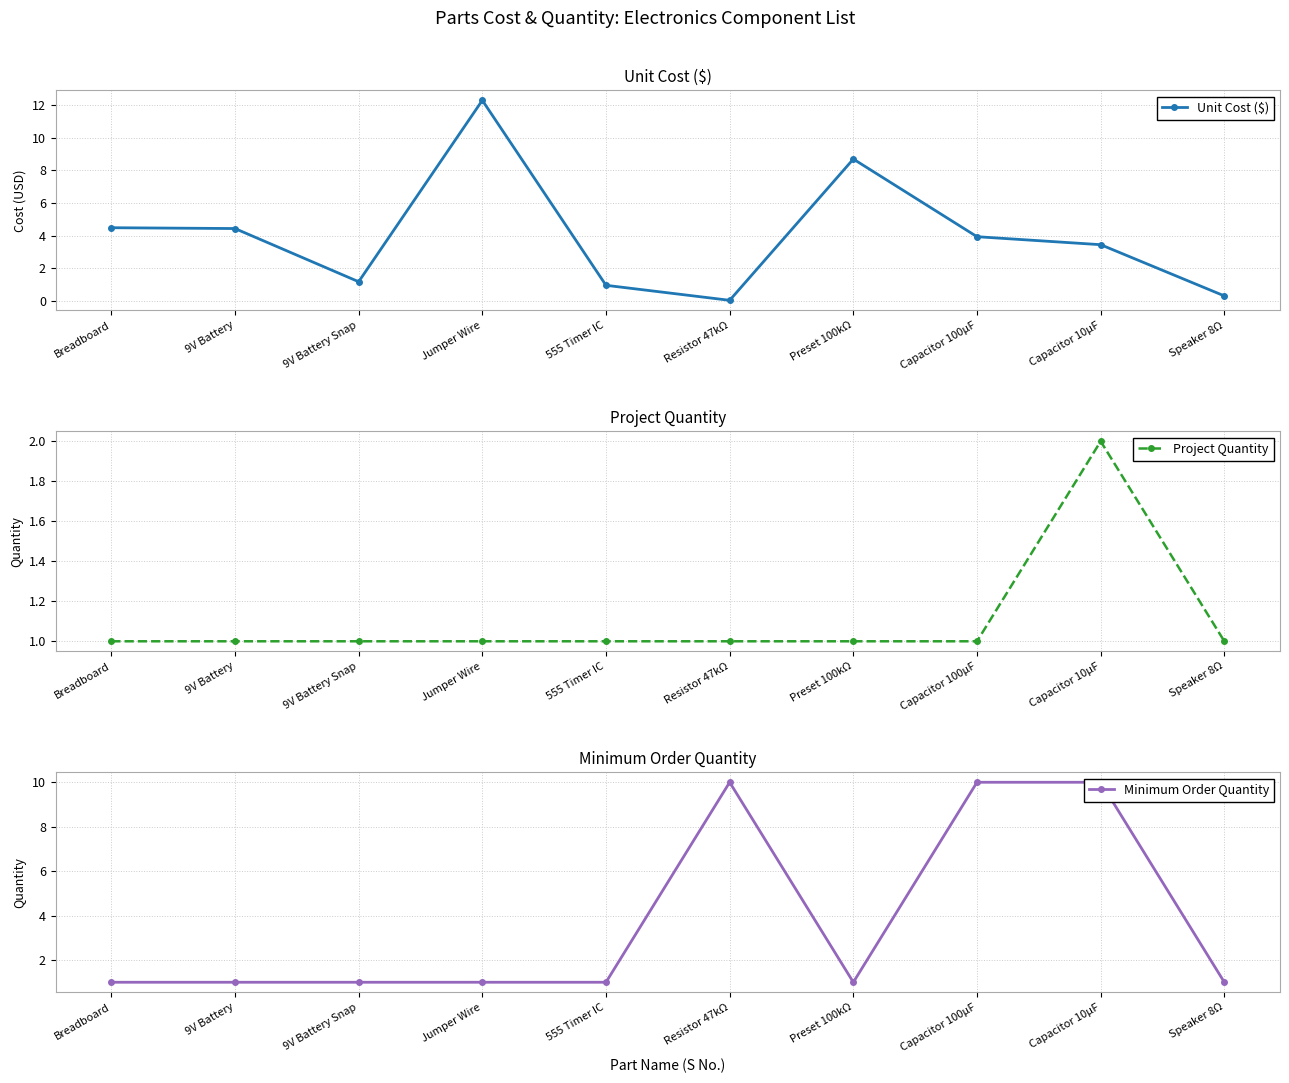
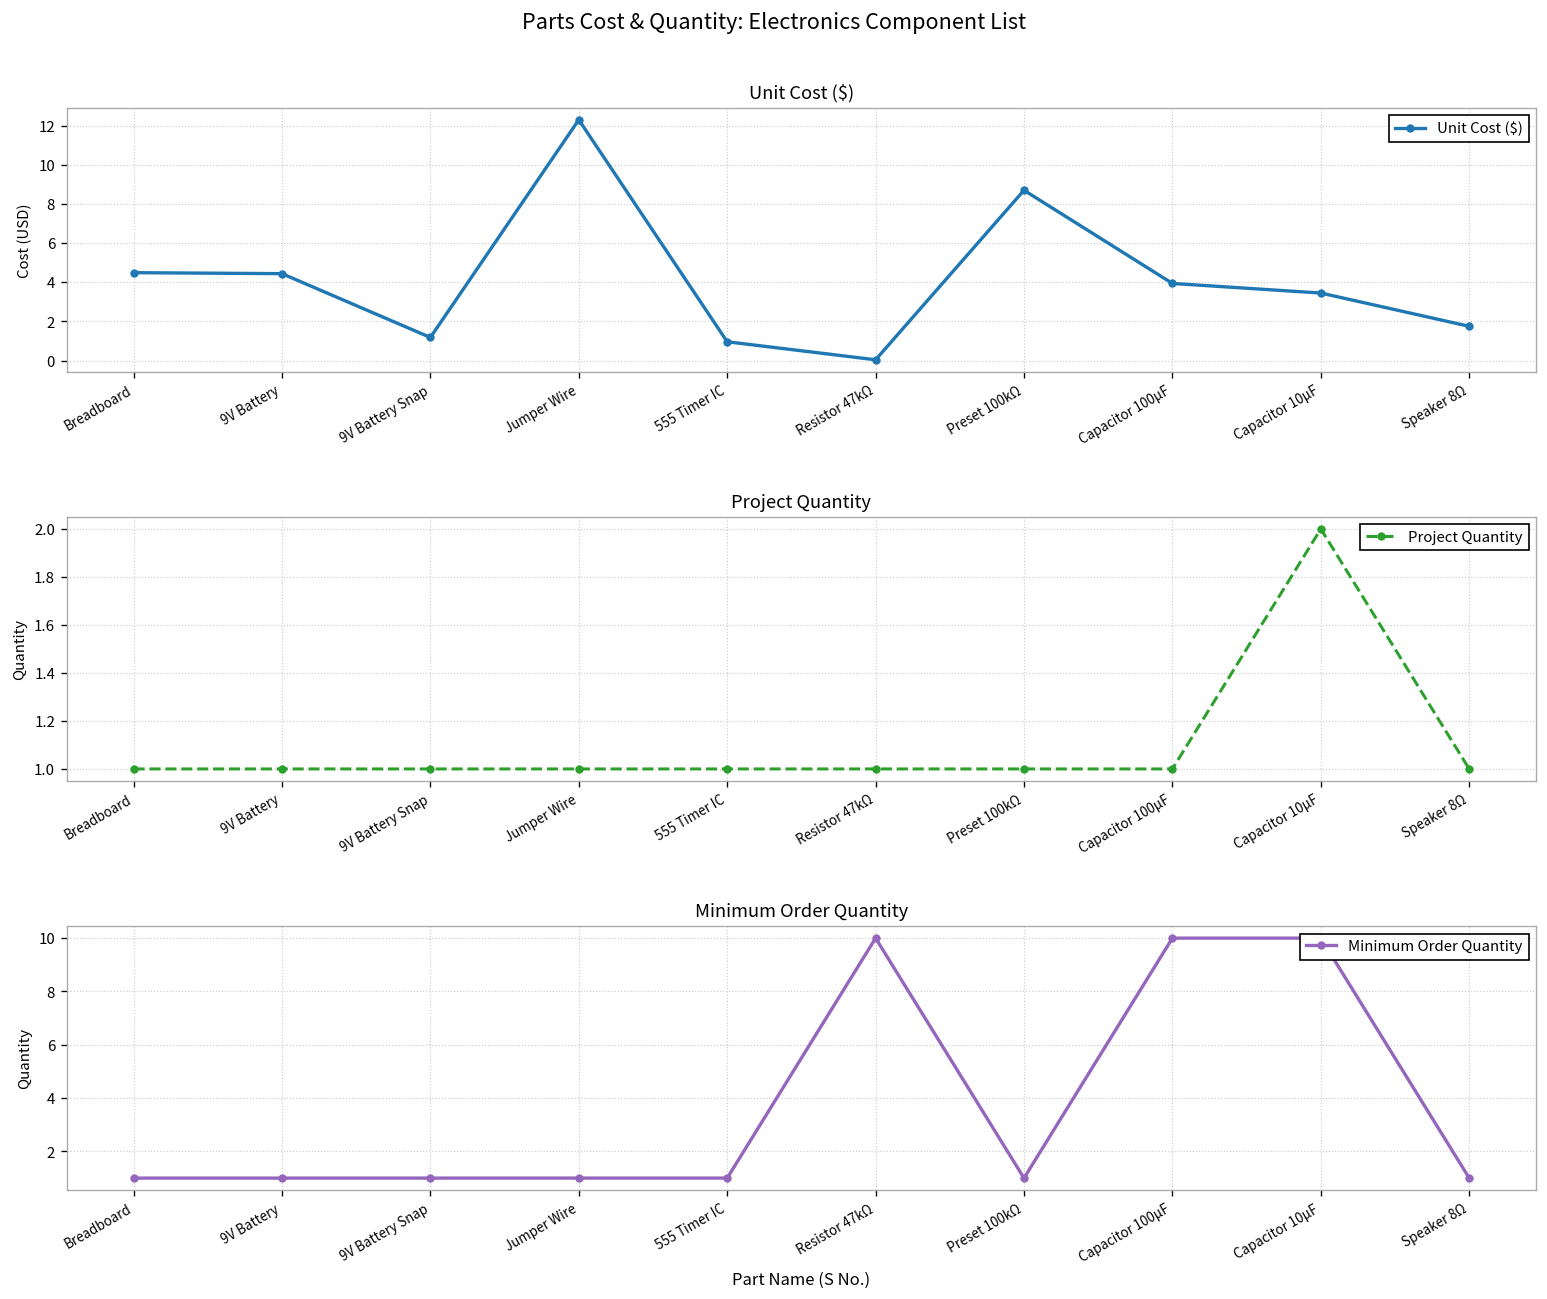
  {
    "Unit Cost ($)": {
      "Breadboard": 4.5,
      "9V Battery": 4.4,
      "9V Battery Snap": 1.2,
      "Jumper Wire": 12.3,
      "555 Timer IC": 1.0,
      "Resistor 47kΩ": 0.0,
      "Preset 100kΩ": 8.7,
      "Capacitor 100µF": 3.9,
      "Capacitor 10µF": 3.5,
-     "Speaker 8Ω": 0.3
+     "Speaker 8Ω": 1.8
    },
    "Project Quantity": {
      "Breadboard": 1.00,
      "9V Battery": 1.00,
      "9V Battery Snap": 1.00,
      "Jumper Wire": 1.00,
      "555 Timer IC": 1.00,
      "Resistor 47kΩ": 1.00,
      "Preset 100kΩ": 1.00,
      "Capacitor 100µF": 1.00,
      "Capacitor 10µF": 2.00,
      "Speaker 8Ω": 1.00
    },
    "Minimum Order Quantity": {
      "Breadboard": 1.0,
      "9V Battery": 1.0,
      "9V Battery Snap": 1.0,
      "Jumper Wire": 1.0,
      "555 Timer IC": 1.0,
      "Resistor 47kΩ": 10.0,
      "Preset 100kΩ": 1.0,
      "Capacitor 100µF": 10.0,
      "Speaker 8Ω": 1.0
    }
  }
